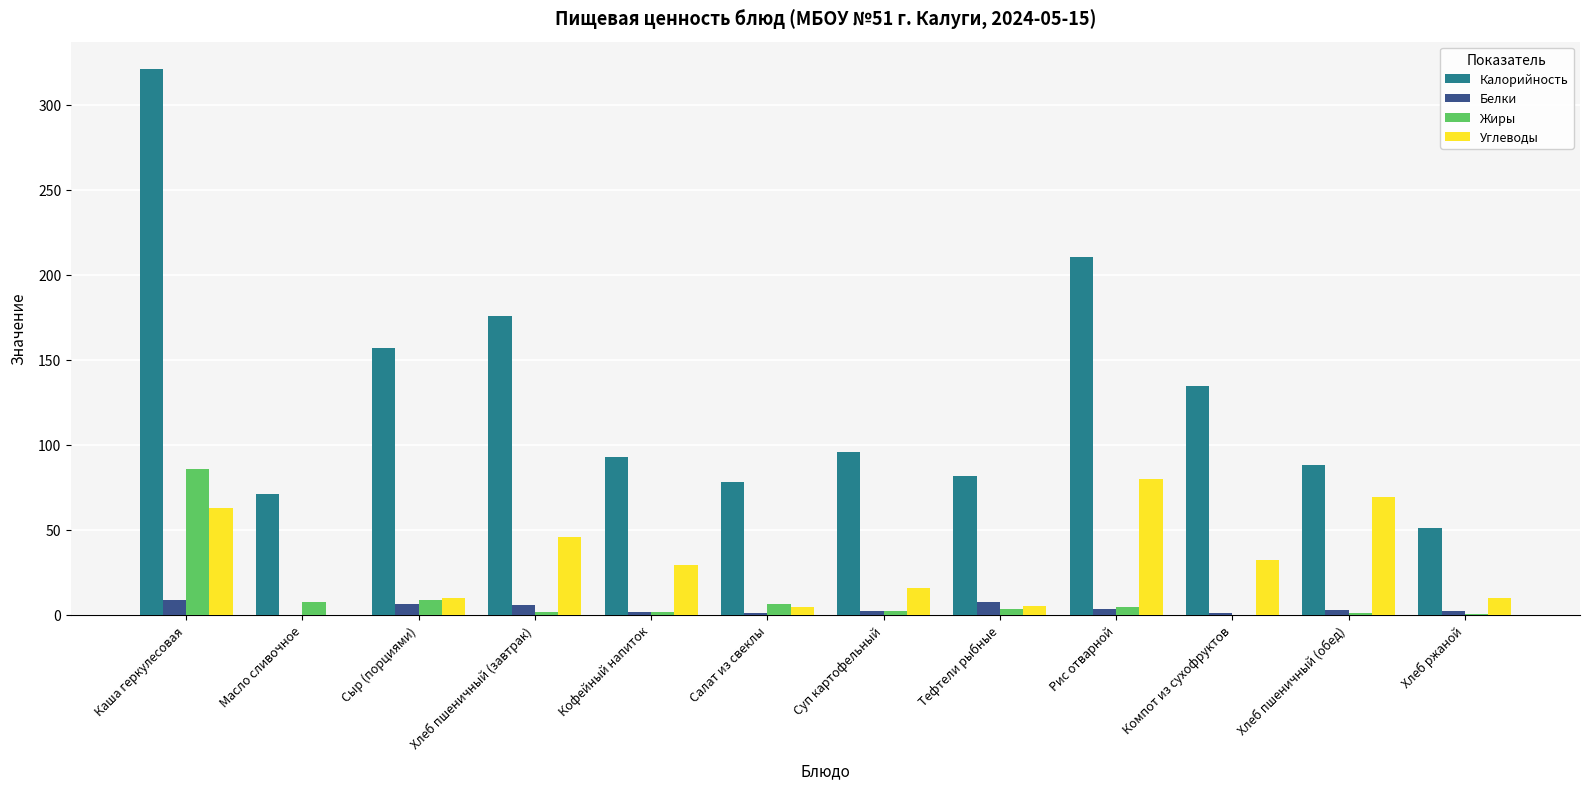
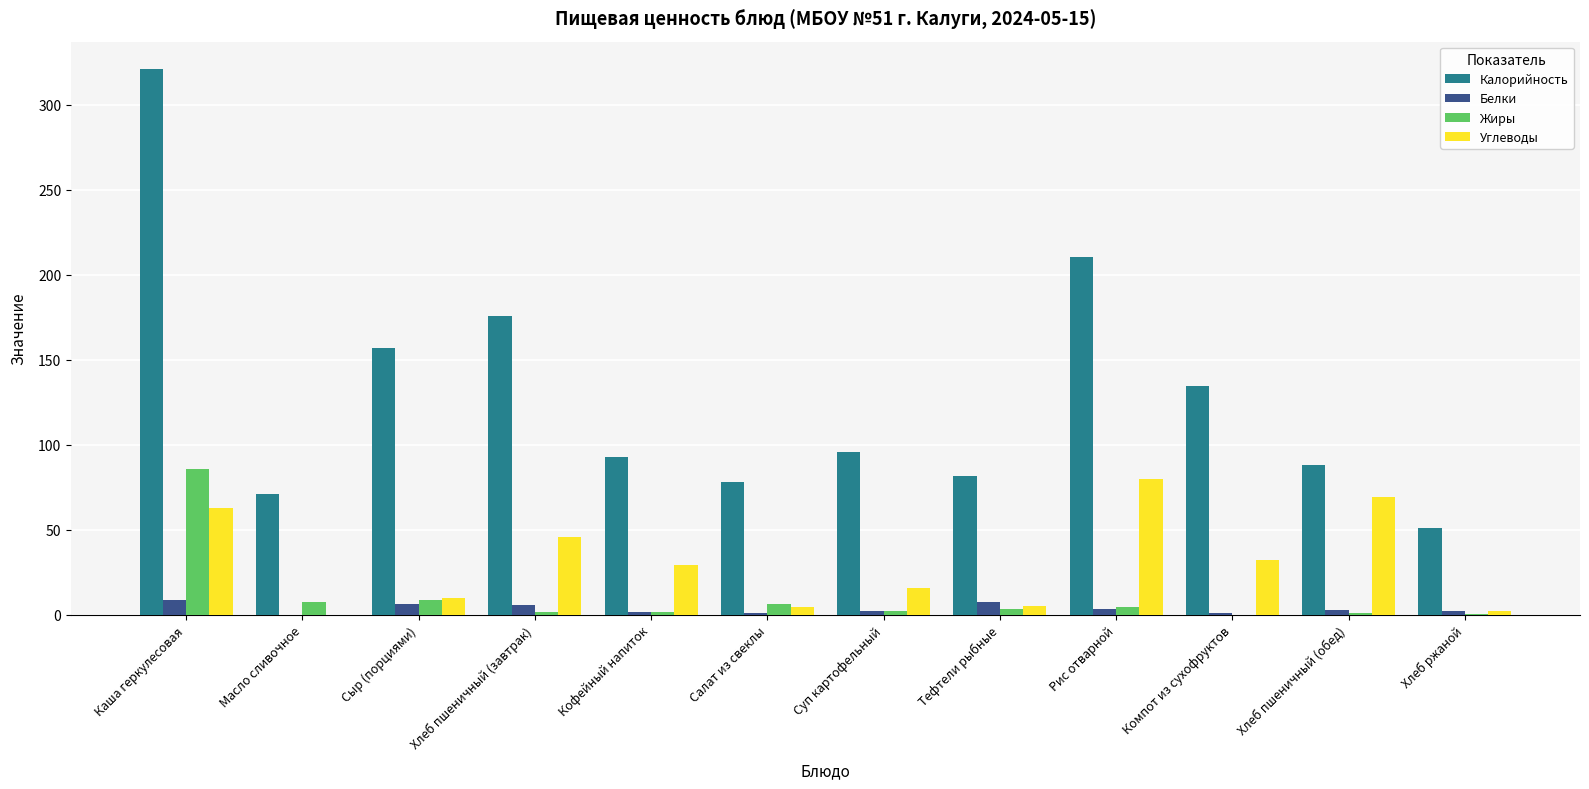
  {
    "Жиры": {
      "Каша геркулесовая": 86,
      "Масло сливочное": 8,
      "Сыр (порциями)": 9,
      "Хлеб пшеничный (завтрак)": 2,
      "Кофейный напиток": 2,
      "Салат из свеклы": 6,
      "Суп картофельный": 2,
      "Тефтели рыбные": 4,
      "Рис отварной": 4
    },
    "Углеводы": {
      "Каша геркулесовая": 63,
      "Сыр (порциями)": 10,
      "Хлеб пшеничный (завтрак)": 46,
      "Кофейный напиток": 29,
      "Салат из свеклы": 5,
      "Суп картофельный": 16,
      "Тефтели рыбные": 5,
      "Рис отварной": 80,
      "Компот из сухофруктов": 32,
      "Хлеб пшеничный (обед)": 69,
-     "Хлеб ржаной": 10
+     "Хлеб ржаной": 3
    }
  }
